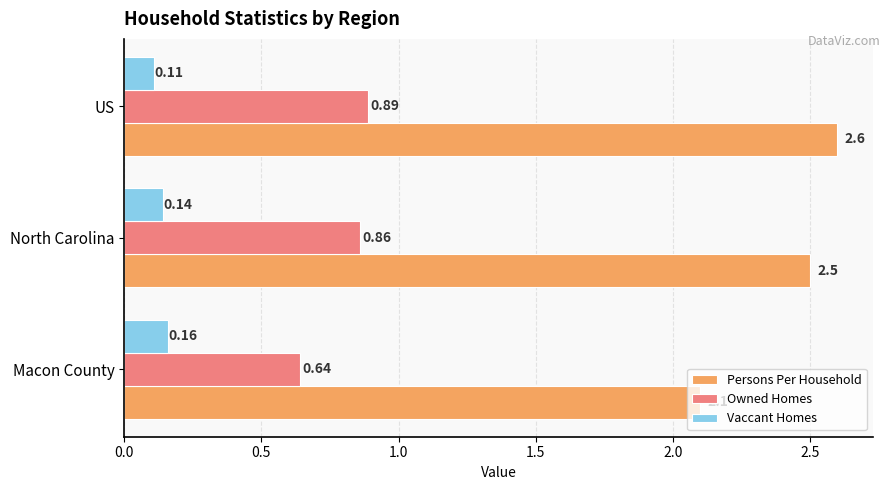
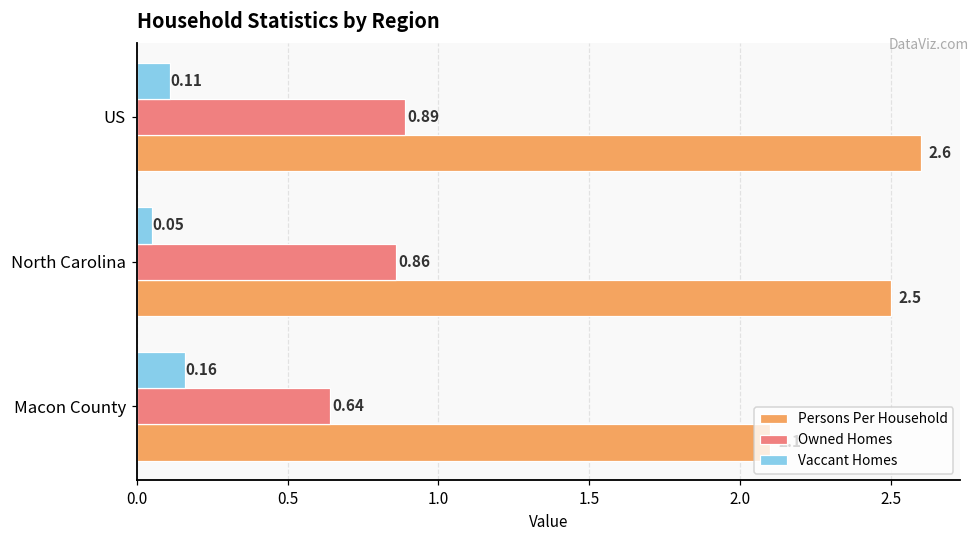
  {
    "Vaccant Homes": {
      "US": 0.11,
-     "North Carolina": 0.14,
+     "North Carolina": 0.05,
      "Macon County": 0.16
    }
  }
